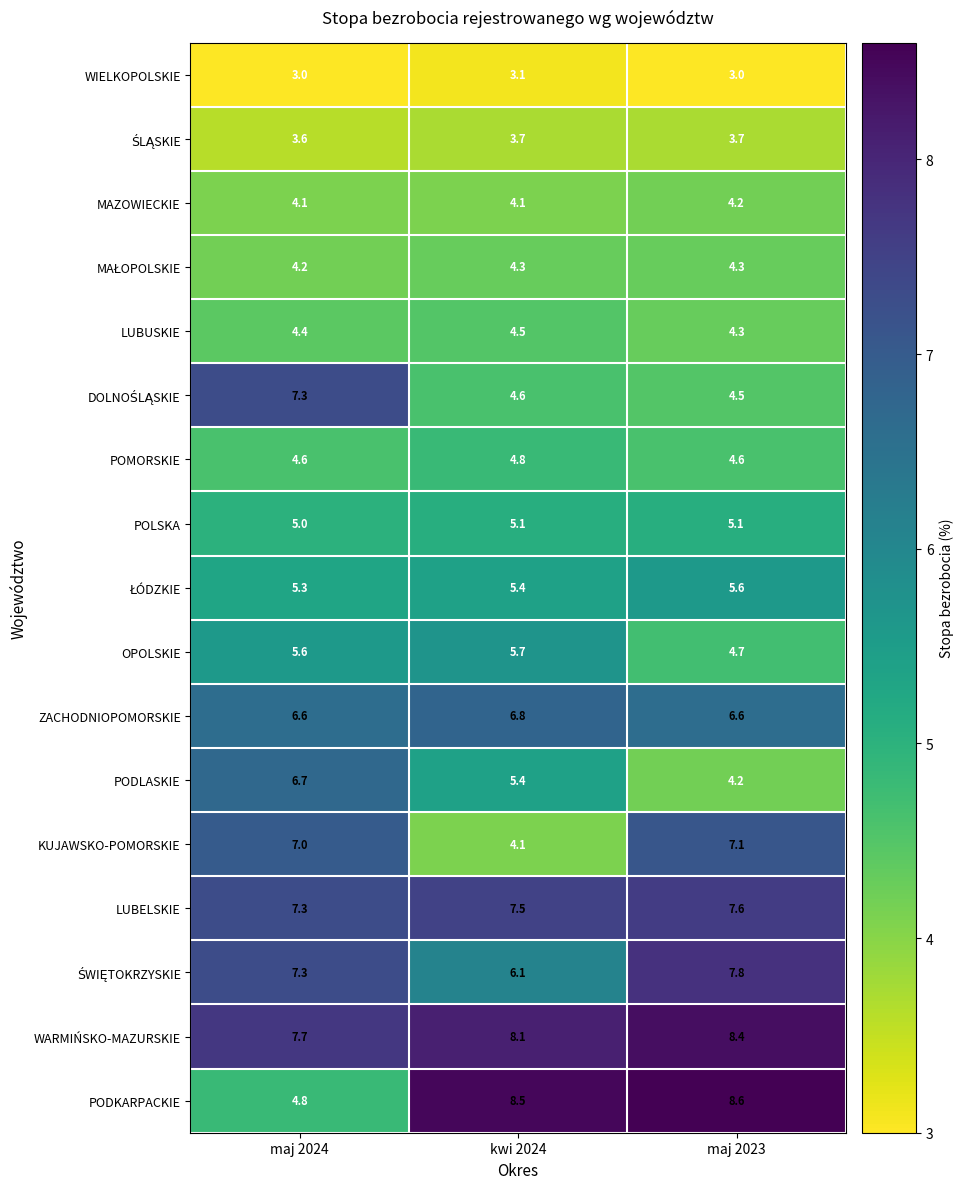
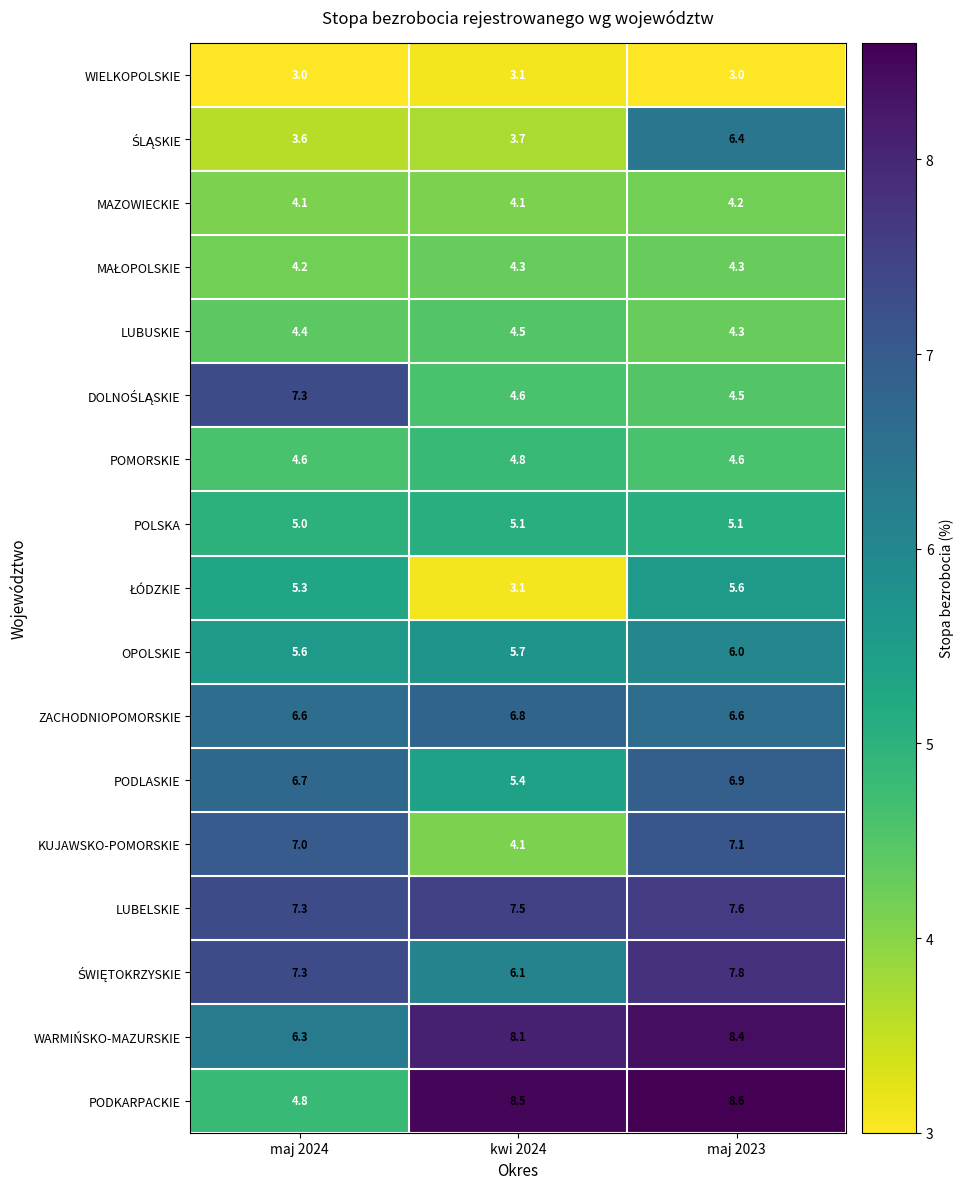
  {
    "WIELKOPOLSKIE": {
      "maj 2024": 3.0,
      "kwi 2024": 3.1,
      "maj 2023": 3.0
    },
    "ŚLĄSKIE": {
      "maj 2024": 3.6,
      "kwi 2024": 3.7,
-     "maj 2023": 3.7
+     "maj 2023": 6.4
    },
    "MAZOWIECKIE": {
      "maj 2024": 4.1,
      "kwi 2024": 4.1,
      "maj 2023": 4.2
    },
    "MAŁOPOLSKIE": {
      "maj 2024": 4.2,
      "kwi 2024": 4.3,
      "maj 2023": 4.3
    },
    "LUBUSKIE": {
      "maj 2024": 4.4,
      "kwi 2024": 4.5,
      "maj 2023": 4.3
    },
    "DOLNOŚLĄSKIE": {
      "maj 2024": 7.3,
      "kwi 2024": 4.6,
      "maj 2023": 4.5
    },
    "POMORSKIE": {
      "maj 2024": 4.6,
      "kwi 2024": 4.8,
      "maj 2023": 4.6
    },
    "POLSKA": {
      "maj 2024": 5.0,
      "kwi 2024": 5.1,
      "maj 2023": 5.1
    },
    "ŁÓDZKIE": {
      "maj 2024": 5.3,
-     "kwi 2024": 5.4,
+     "kwi 2024": 3.1,
      "maj 2023": 5.6
    },
    "OPOLSKIE": {
      "maj 2024": 5.6,
      "kwi 2024": 5.7,
-     "maj 2023": 4.7
+     "maj 2023": 6.0
    },
    "ZACHODNIOPOMORSKIE": {
      "maj 2024": 6.6,
      "kwi 2024": 6.8,
      "maj 2023": 6.6
    },
    "PODLASKIE": {
      "maj 2024": 6.7,
      "kwi 2024": 5.4,
-     "maj 2023": 4.2
+     "maj 2023": 6.9
    },
    "KUJAWSKO-POMORSKIE": {
      "maj 2024": 7.0,
      "kwi 2024": 4.1,
      "maj 2023": 7.1
    },
    "LUBELSKIE": {
      "maj 2024": 7.3,
      "kwi 2024": 7.5,
      "maj 2023": 7.6
    },
    "ŚWIĘTOKRZYSKIE": {
      "maj 2024": 7.3,
      "kwi 2024": 6.1,
      "maj 2023": 7.8
    },
    "WARMIŃSKO-MAZURSKIE": {
-     "maj 2024": 7.7,
+     "maj 2024": 6.3,
      "kwi 2024": 8.1,
      "maj 2023": 8.4
    },
    "PODKARPACKIE": {
      "maj 2024": 4.8,
      "kwi 2024": 8.5,
      "maj 2023": 8.6
    }
  }
